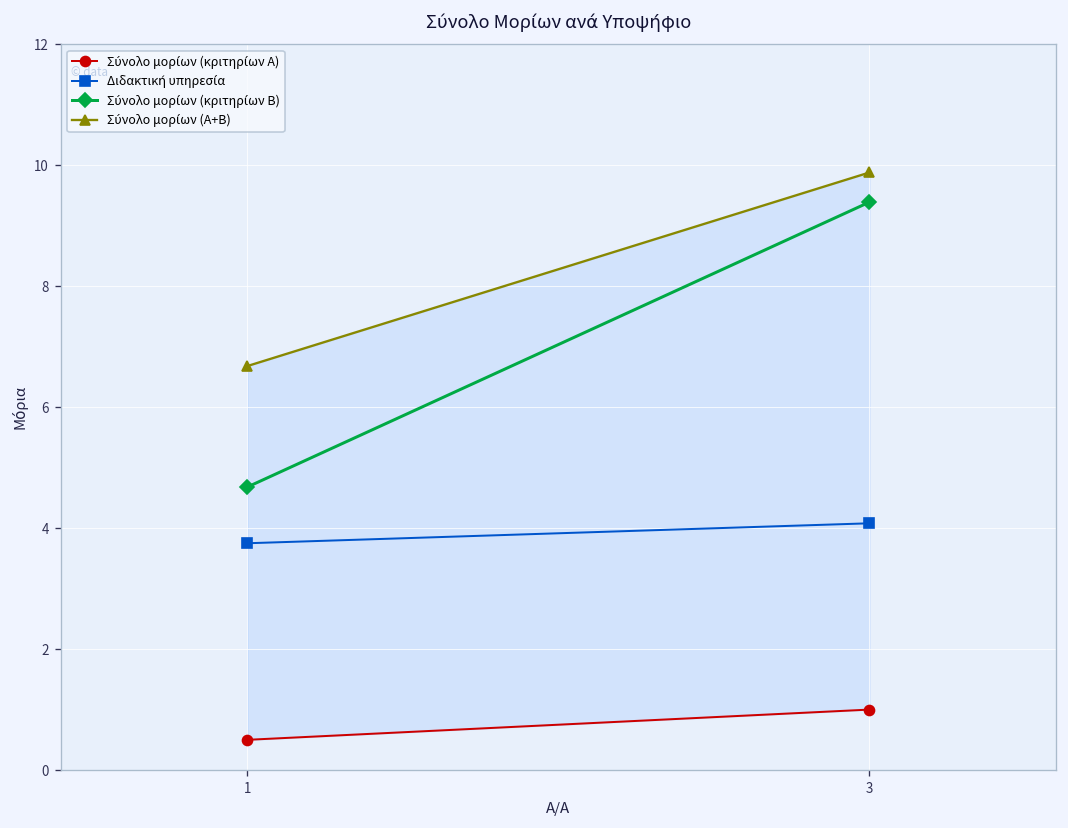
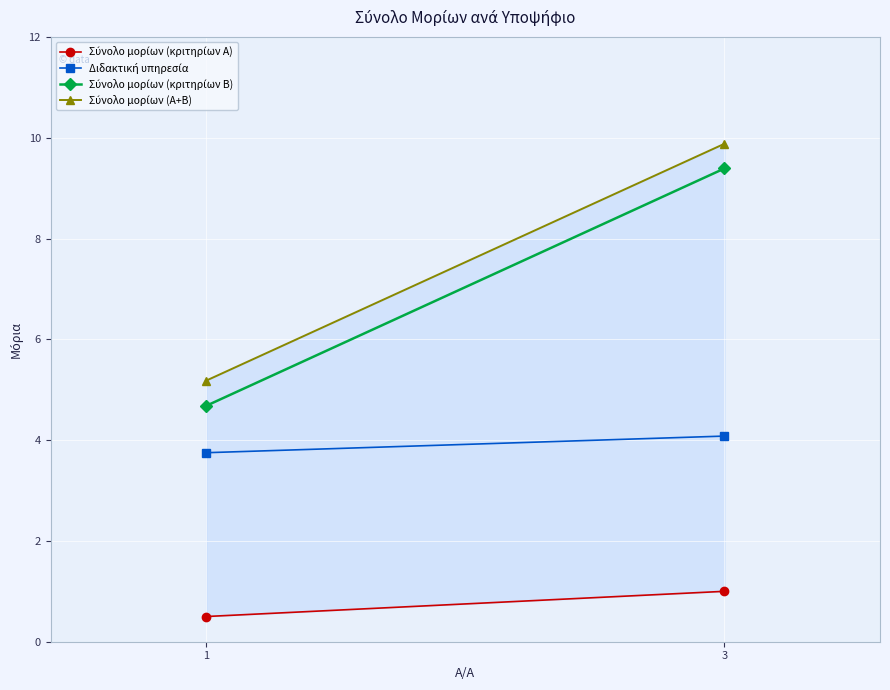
  {
    "Σύνολο μορίων (κριτηρίων Α)": {
      "1": 0.5,
      "3": 1.0
    },
    "Διδακτική υπηρεσία": {
      "1": 3.8,
      "3": 4.1
    },
    "Σύνολο μορίων (κριτηρίων Β)": {
      "1": 4.7,
      "3": 9.4
    },
    "Σύνολο μορίων (Α+Β)": {
-     "1": 6.7,
+     "1": 5.2,
      "3": 9.9
    }
  }
